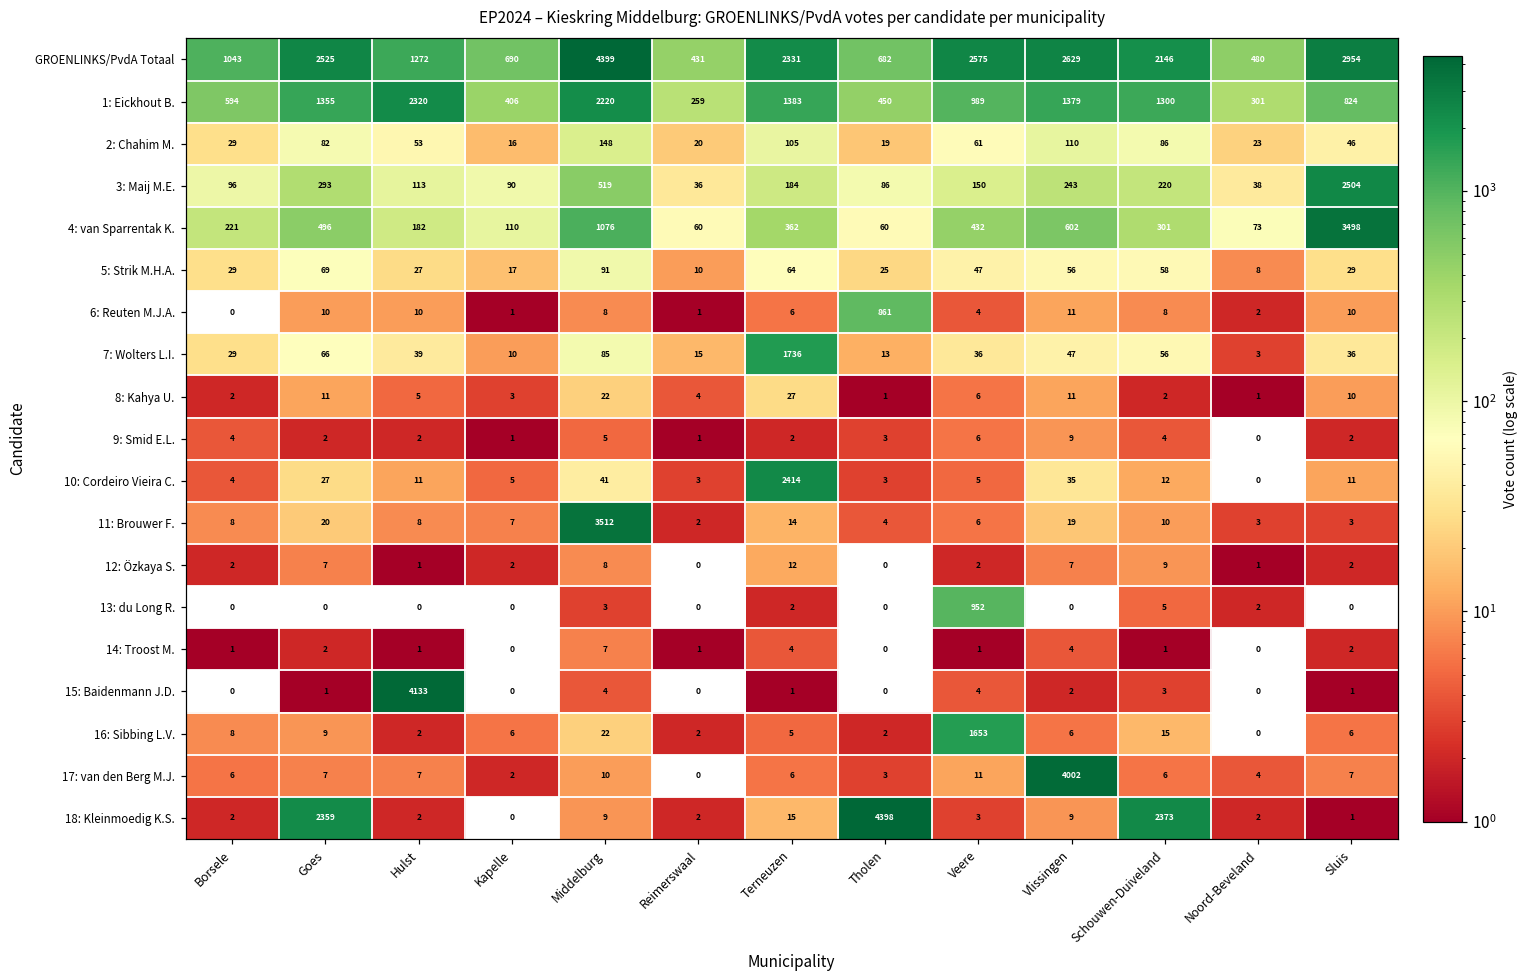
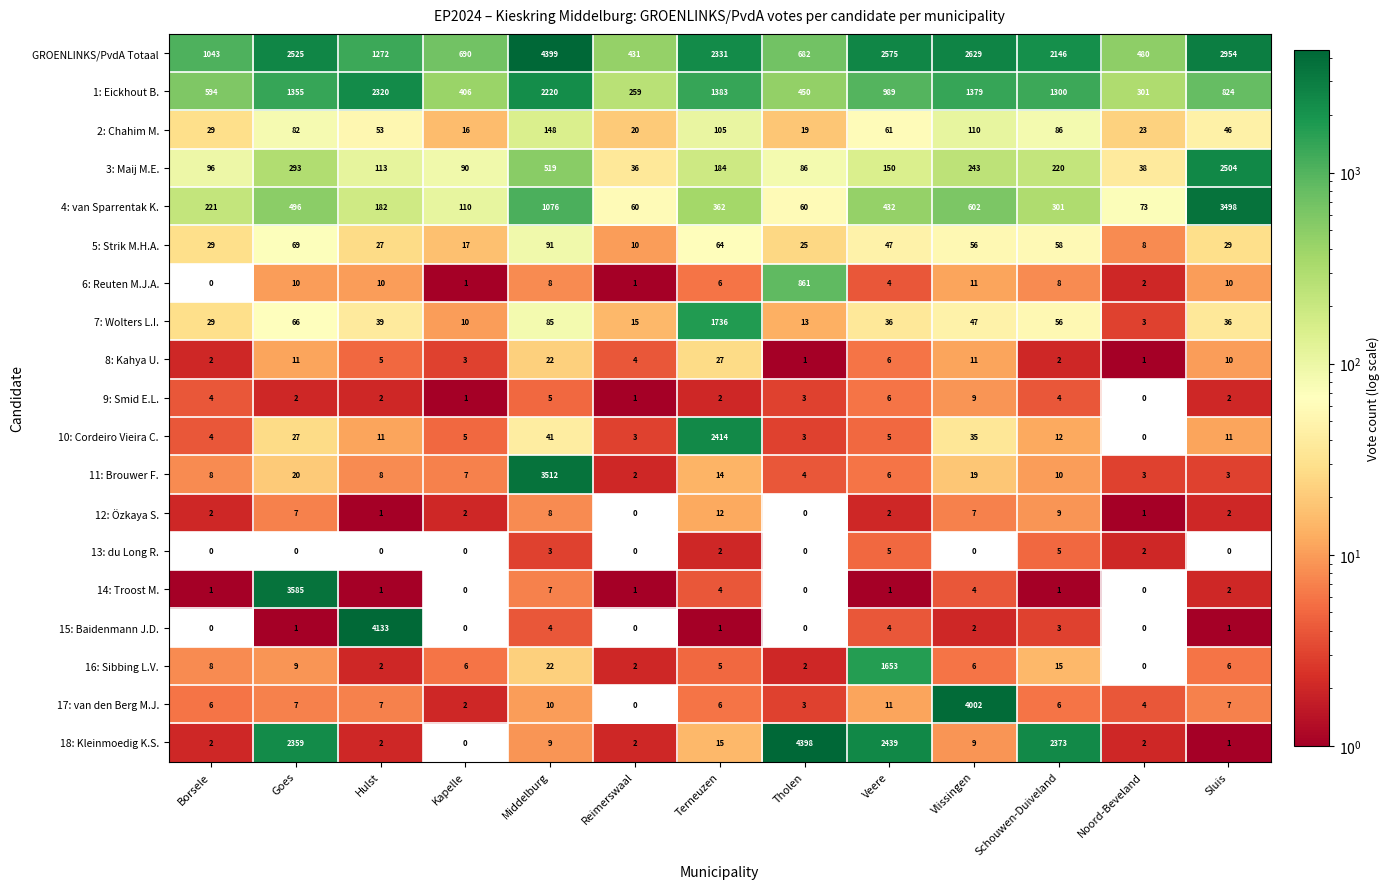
  {
    "13: du Long R.": {
      "Borsele": 0,
      "Goes": 0,
      "Hulst": 0,
      "Kapelle": 0,
      "Middelburg": 3,
      "Reimerswaal": 0,
      "Terneuzen": 2,
      "Tholen": 0,
-     "Veere": 952,
+     "Veere": 5,
      "Vlissingen": 0,
      "Schouwen-Duiveland": 5,
      "Noord-Beveland": 2,
      "Sluis": 0
    },
    "14: Troost M.": {
      "Borsele": 1,
-     "Goes": 2,
+     "Goes": 3585,
      "Hulst": 1,
      "Kapelle": 0,
      "Middelburg": 7,
      "Reimerswaal": 1,
      "Terneuzen": 4,
      "Tholen": 0,
      "Veere": 1,
      "Vlissingen": 4,
      "Schouwen-Duiveland": 1,
      "Noord-Beveland": 0,
      "Sluis": 2
    },
    "18: Kleinmoedig K.S.": {
      "Borsele": 2,
      "Goes": 2359,
      "Hulst": 2,
      "Kapelle": 0,
      "Middelburg": 9,
      "Reimerswaal": 2,
      "Terneuzen": 15,
      "Tholen": 4398,
-     "Veere": 3,
+     "Veere": 2439,
      "Vlissingen": 9,
      "Schouwen-Duiveland": 2373,
      "Noord-Beveland": 2,
      "Sluis": 1
    }
  }
